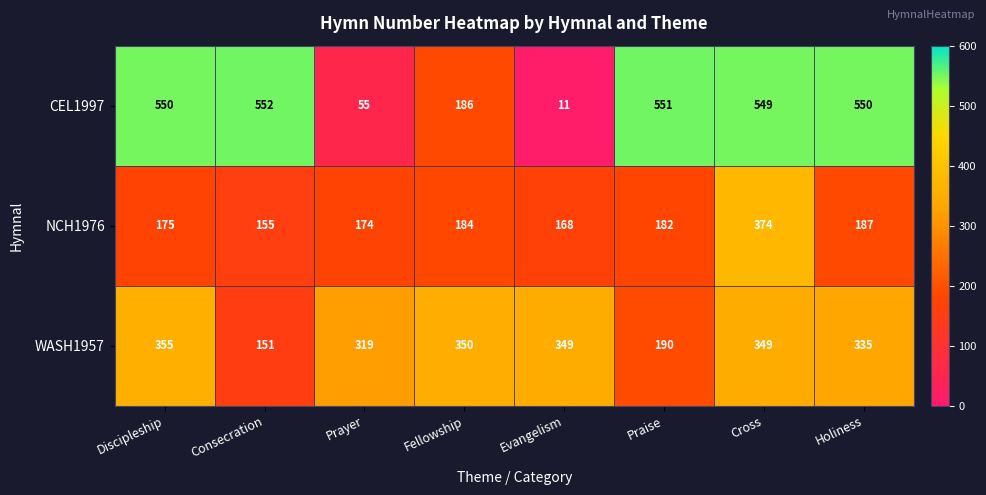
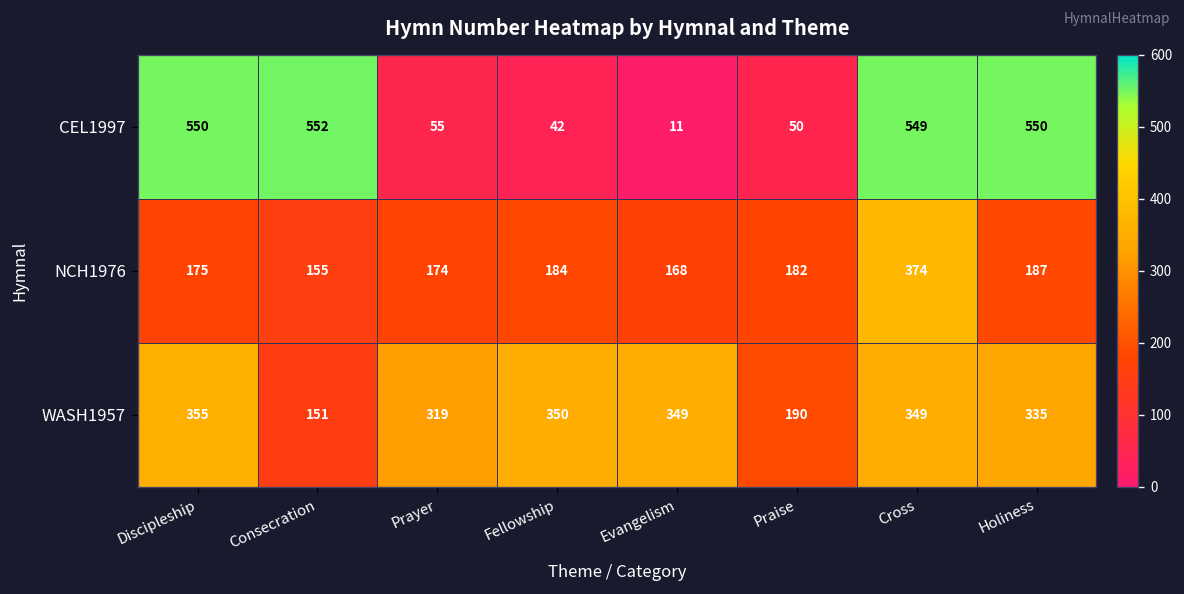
  {
    "CEL1997": {
      "Discipleship": 550,
      "Consecration": 552,
      "Prayer": 55,
-     "Fellowship": 186,
+     "Fellowship": 42,
      "Evangelism": 11,
-     "Praise": 551,
+     "Praise": 50,
      "Cross": 549,
      "Holiness": 550
    },
    "NCH1976": {
      "Discipleship": 175,
      "Consecration": 155,
      "Prayer": 174,
      "Fellowship": 184,
      "Evangelism": 168,
      "Praise": 182,
      "Cross": 374,
      "Holiness": 187
    },
    "WASH1957": {
      "Discipleship": 355,
      "Consecration": 151,
      "Prayer": 319,
      "Fellowship": 350,
      "Evangelism": 349,
      "Praise": 190,
      "Cross": 349,
      "Holiness": 335
    }
  }
